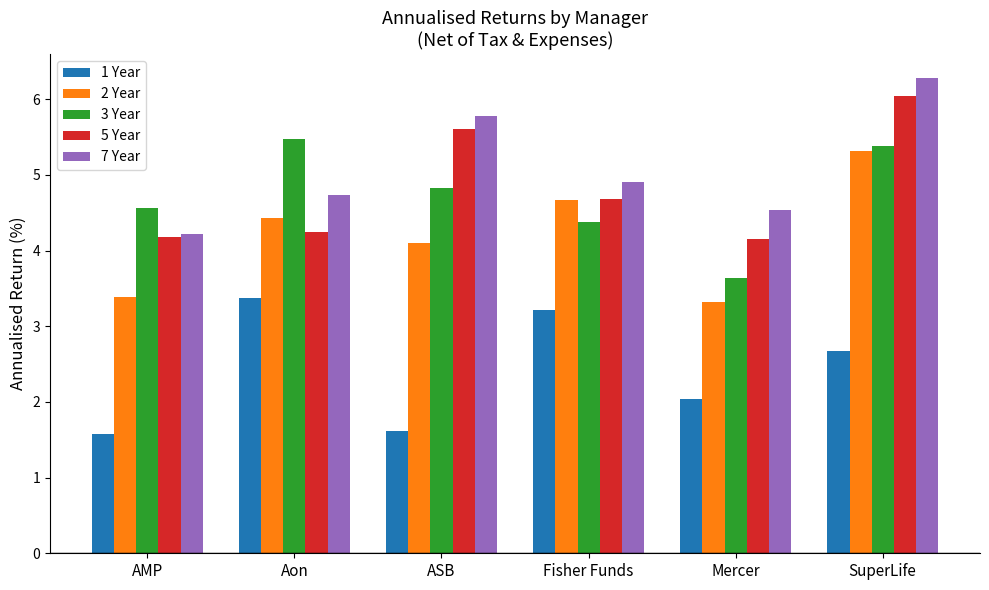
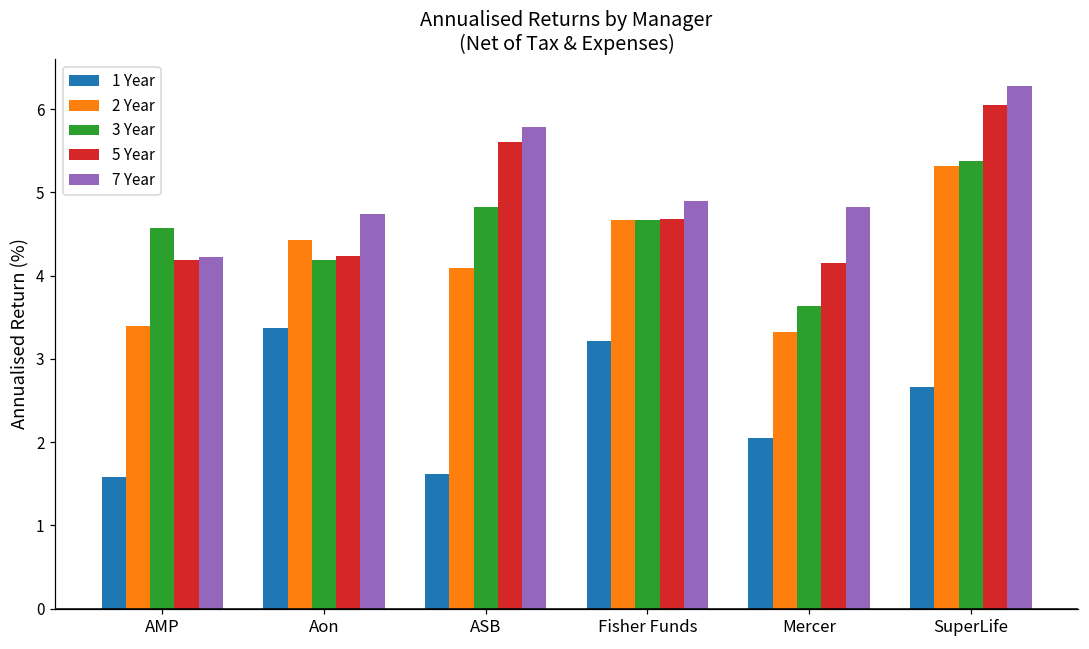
  {
    "1 Year": {
      "AMP": 1.6,
      "Aon": 3.4,
      "ASB": 1.6,
      "Fisher Funds": 3.2,
      "Mercer": 2.0,
      "SuperLife": 2.7
    },
    "2 Year": {
      "AMP": 3.4,
      "Aon": 4.4,
      "ASB": 4.1,
      "Fisher Funds": 4.7,
      "Mercer": 3.3,
      "SuperLife": 5.3
    },
    "3 Year": {
      "AMP": 4.6,
-     "Aon": 5.5,
+     "Aon": 4.2,
      "ASB": 4.8,
-     "Fisher Funds": 4.4,
+     "Fisher Funds": 4.7,
      "Mercer": 3.6,
      "SuperLife": 5.4
    },
    "5 Year": {
      "AMP": 4.2,
      "Aon": 4.2,
      "ASB": 5.6,
      "Fisher Funds": 4.7,
      "Mercer": 4.2,
      "SuperLife": 6.1
    },
    "7 Year": {
      "AMP": 4.2,
      "Aon": 4.7,
      "ASB": 5.8,
      "Fisher Funds": 4.9,
-     "Mercer": 4.5,
+     "Mercer": 4.8,
      "SuperLife": 6.3
    }
  }
